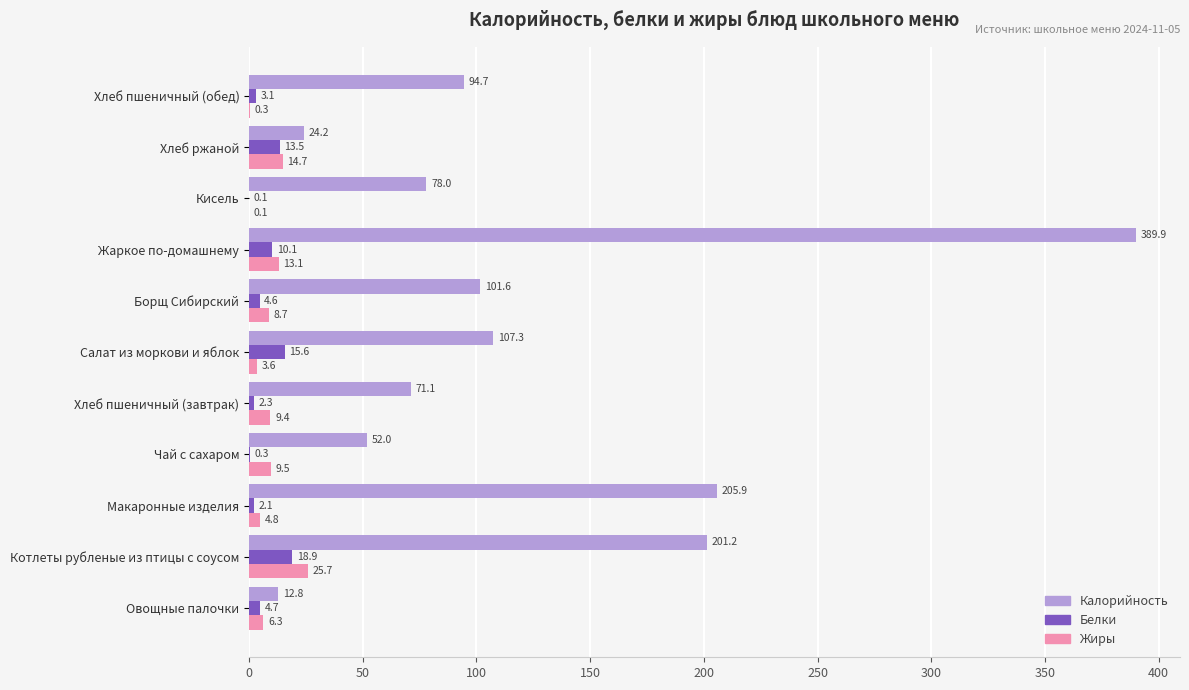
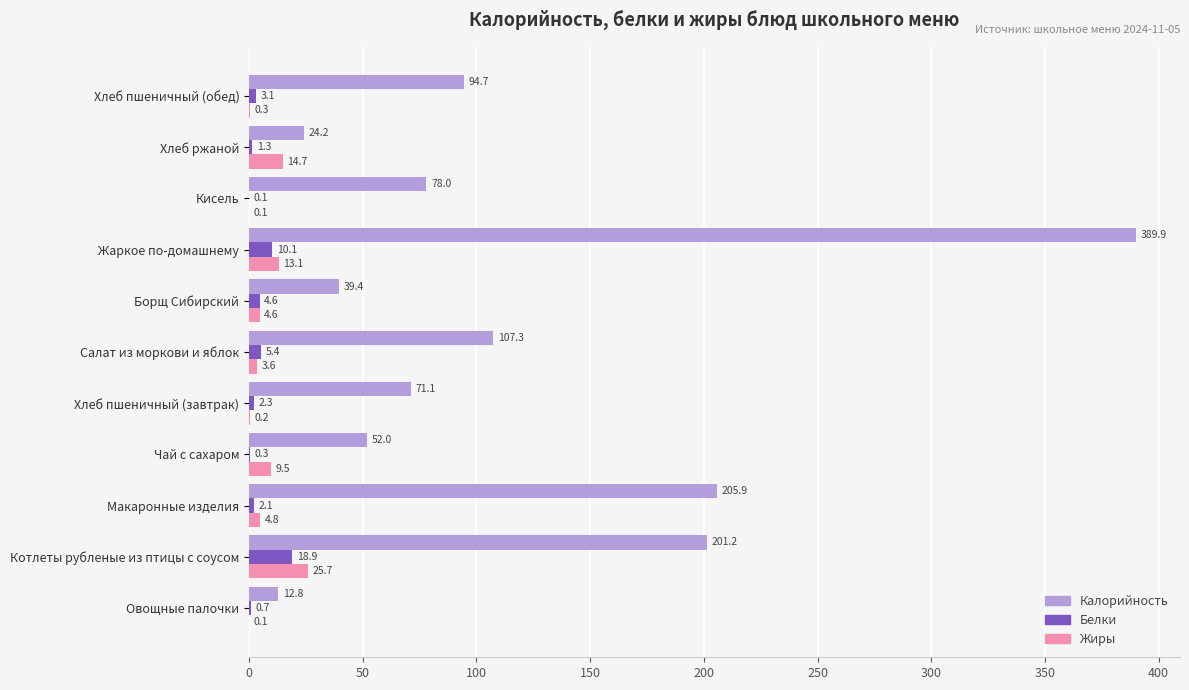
  {
    "Калорийность": {
      "Хлеб пшеничный (обед)": 94.7,
      "Хлеб ржаной": 24.2,
      "Кисель": 78.0,
      "Жаркое по-домашнему": 389.9,
-     "Борщ Сибирский": 101.6,
+     "Борщ Сибирский": 39.4,
      "Салат из моркови и яблок": 107.3,
      "Хлеб пшеничный (завтрак)": 71.1,
      "Чай с сахаром": 52.0,
      "Макаронные изделия": 205.9,
      "Котлеты рубленые из птицы с соусом": 201.2,
      "Овощные палочки": 12.8
    },
    "Белки": {
      "Хлеб пшеничный (обед)": 3.1,
-     "Хлеб ржаной": 13.5,
+     "Хлеб ржаной": 1.3,
      "Кисель": 0.1,
      "Жаркое по-домашнему": 10.1,
      "Борщ Сибирский": 4.6,
-     "Салат из моркови и яблок": 15.6,
+     "Салат из моркови и яблок": 5.4,
      "Хлеб пшеничный (завтрак)": 2.3,
      "Чай с сахаром": 0.3,
      "Макаронные изделия": 2.1,
      "Котлеты рубленые из птицы с соусом": 18.9,
-     "Овощные палочки": 4.7
+     "Овощные палочки": 0.7
    },
    "Жиры": {
      "Хлеб пшеничный (обед)": 0.3,
      "Хлеб ржаной": 14.7,
      "Кисель": 0.1,
      "Жаркое по-домашнему": 13.1,
-     "Борщ Сибирский": 8.7,
+     "Борщ Сибирский": 4.6,
      "Салат из моркови и яблок": 3.6,
-     "Хлеб пшеничный (завтрак)": 9.4,
+     "Хлеб пшеничный (завтрак)": 0.2,
      "Чай с сахаром": 9.5,
      "Макаронные изделия": 4.8,
      "Котлеты рубленые из птицы с соусом": 25.7,
-     "Овощные палочки": 6.3
+     "Овощные палочки": 0.1
    }
  }
